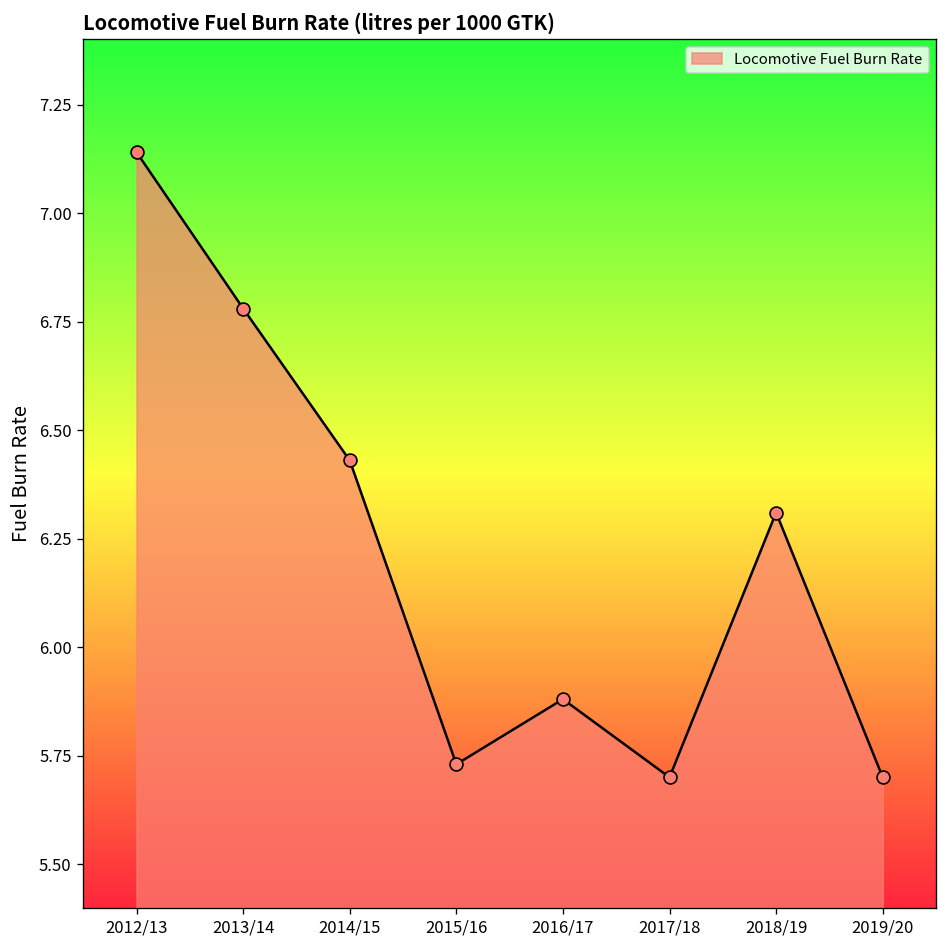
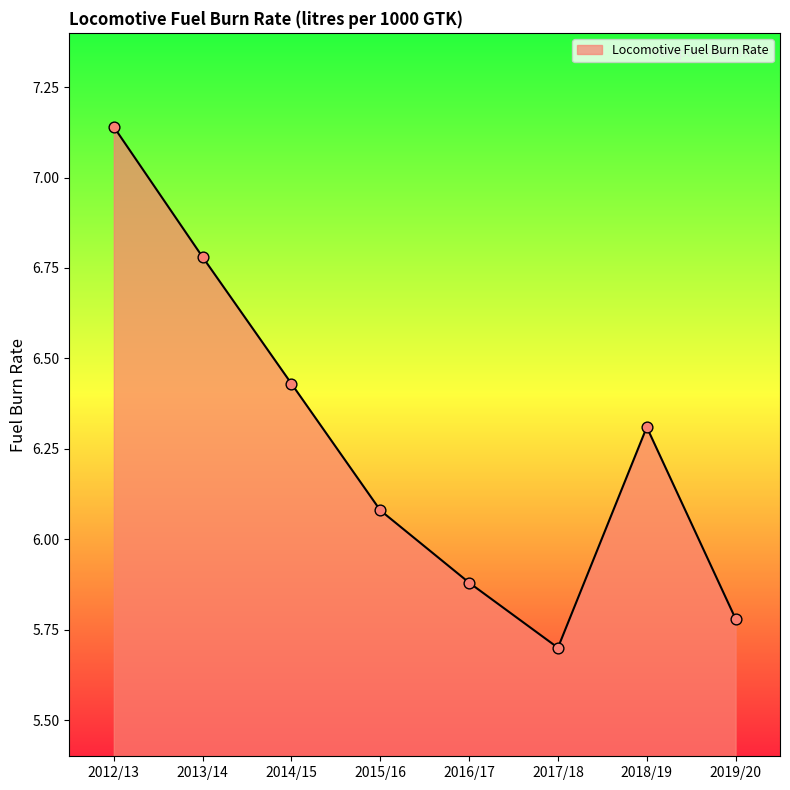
  {
    "2012/13": 7.14,
    "2013/14": 6.78,
    "2014/15": 6.43,
-   "2015/16": 5.73,
+   "2015/16": 6.08,
    "2016/17": 5.88,
    "2017/18": 5.70,
    "2018/19": 6.31,
-   "2019/20": 5.70
+   "2019/20": 5.78
  }
